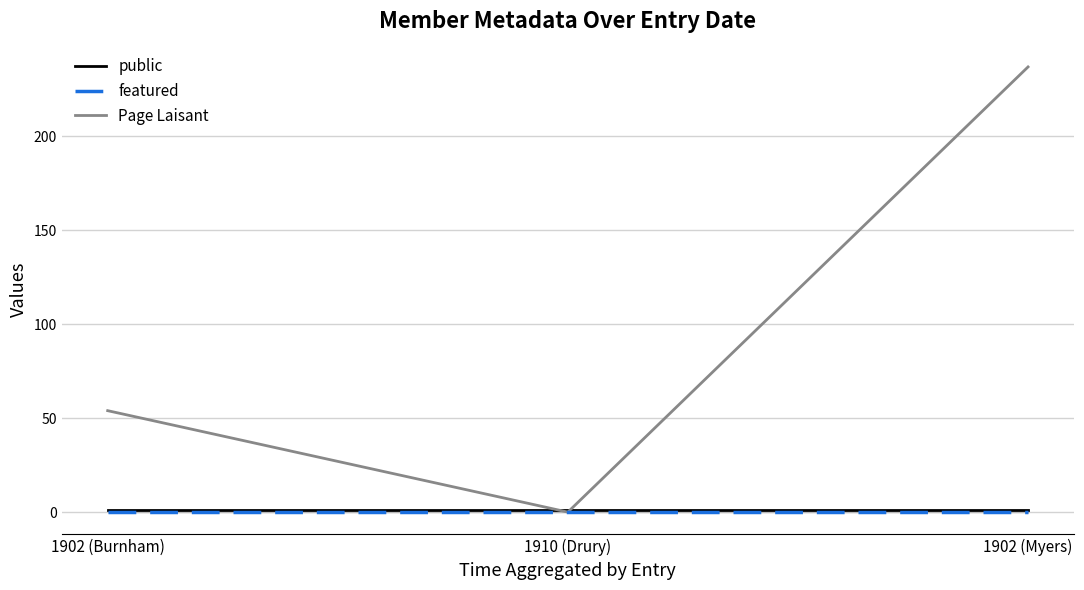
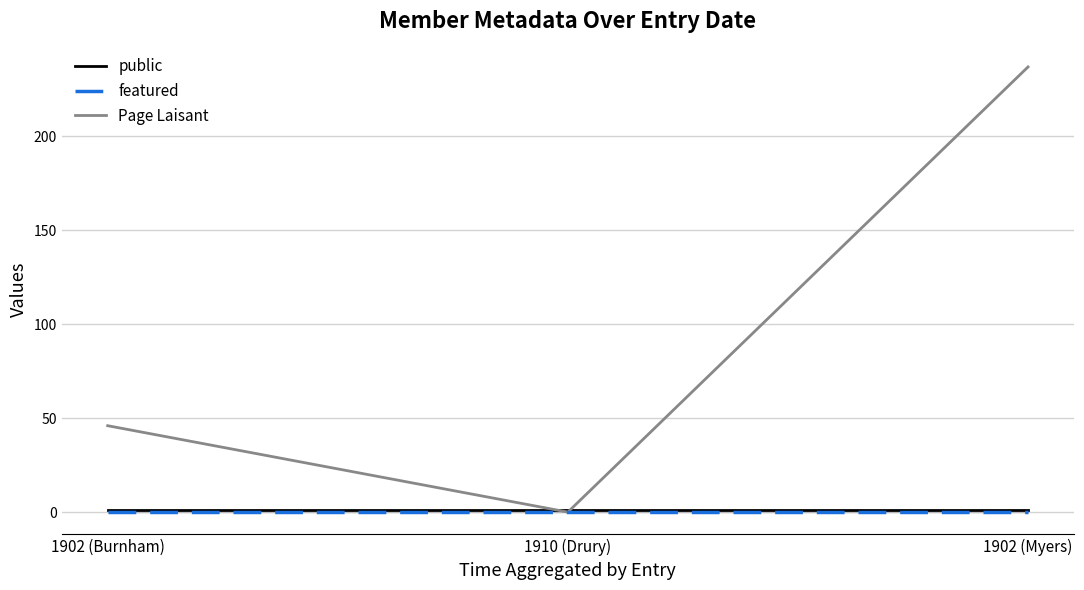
  {
    "Page Laisant": {
-     "1902 (Burnham)": 54,
+     "1902 (Burnham)": 46,
      "1902 (Myers)": 237
    }
  }
